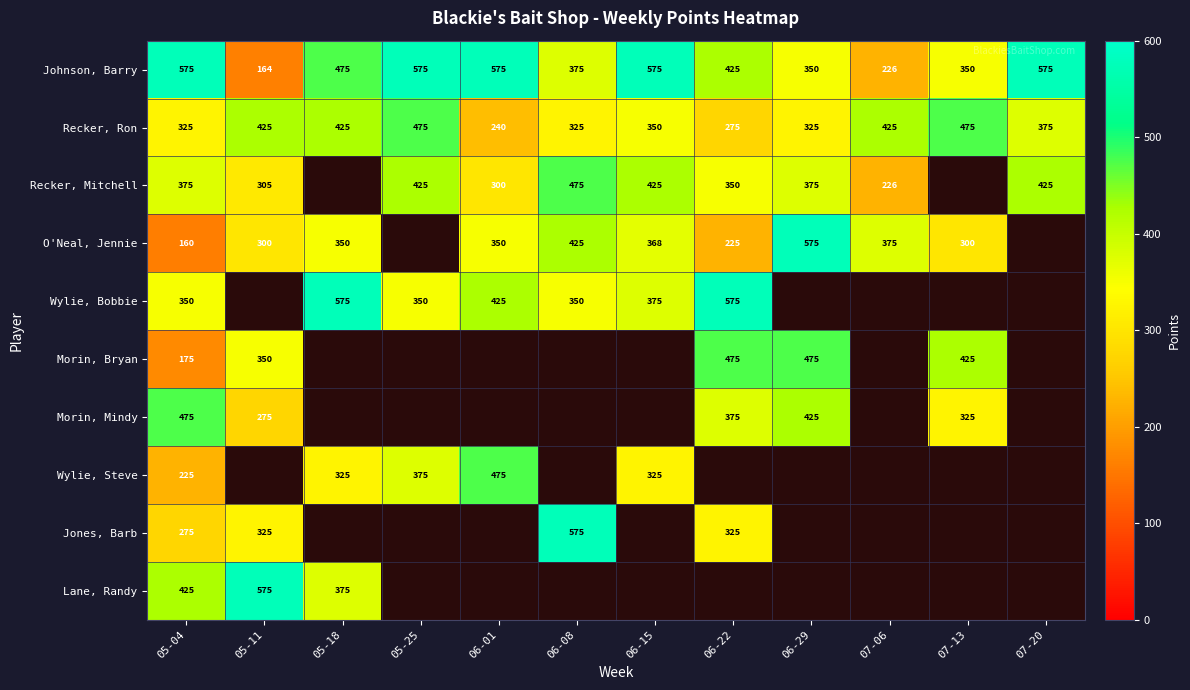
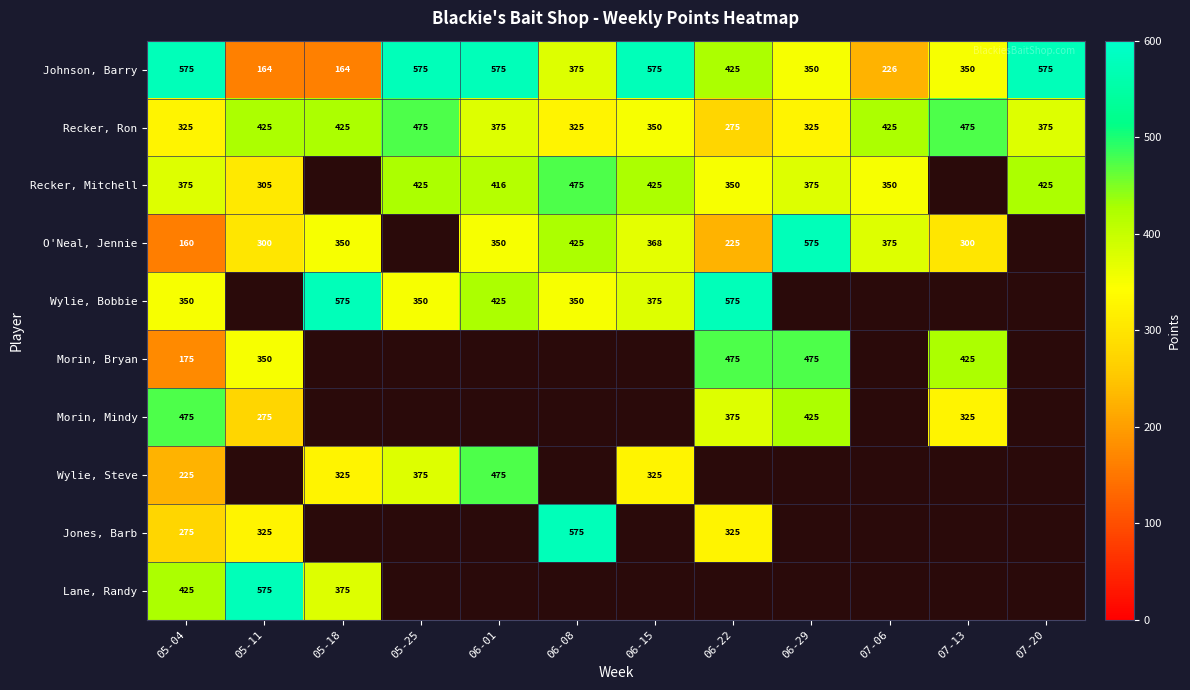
  {
    "Johnson, Barry": {
      "05-04": 575,
      "05-11": 164,
-     "05-18": 475,
+     "05-18": 164,
      "05-25": 575,
      "06-01": 575,
      "06-08": 375,
      "06-15": 575,
      "06-22": 425,
      "06-29": 350,
      "07-06": 226,
      "07-13": 350
    },
    "Recker, Ron": {
      "05-04": 325,
      "05-11": 425,
      "05-18": 425,
      "05-25": 475,
-     "06-01": 240,
+     "06-01": 375,
      "06-08": 325,
      "06-15": 350,
      "06-22": 275,
      "06-29": 325,
      "07-06": 425,
      "07-13": 475,
      "07-20": 375
    },
    "Recker, Mitchell": {
      "05-04": 375,
      "05-11": 305,
      "05-25": 425,
-     "06-01": 300,
+     "06-01": 416,
      "06-08": 475,
      "06-15": 425,
      "06-22": 350,
      "06-29": 375,
-     "07-06": 226,
+     "07-06": 350,
      "07-20": 425
    },
    "O'Neal, Jennie": {
      "05-04": 160,
      "05-11": 300,
      "05-18": 350,
      "06-01": 350,
      "06-08": 425,
      "06-15": 368,
      "06-22": 225,
      "06-29": 575,
      "07-06": 375,
      "07-13": 300
    },
    "Wylie, Bobbie": {
      "05-04": 350,
      "05-18": 575,
      "05-25": 350,
      "06-01": 425,
      "06-08": 350,
      "06-15": 375,
      "06-22": 575
    },
    "Morin, Bryan": {
      "05-04": 175,
      "05-11": 350,
      "06-22": 475,
      "06-29": 475,
      "07-13": 425
    },
    "Morin, Mindy": {
      "05-04": 475,
      "05-11": 275,
      "06-22": 375,
      "06-29": 425,
      "07-13": 325
    },
    "Wylie, Steve": {
      "05-04": 225,
      "05-18": 325,
      "05-25": 375,
      "06-01": 475,
      "06-15": 325
    },
    "Jones, Barb": {
      "05-04": 275,
      "05-11": 325,
      "06-08": 575,
      "06-22": 325
    },
    "Lane, Randy": {
      "05-04": 425,
      "05-11": 575,
      "05-18": 375
    }
  }
